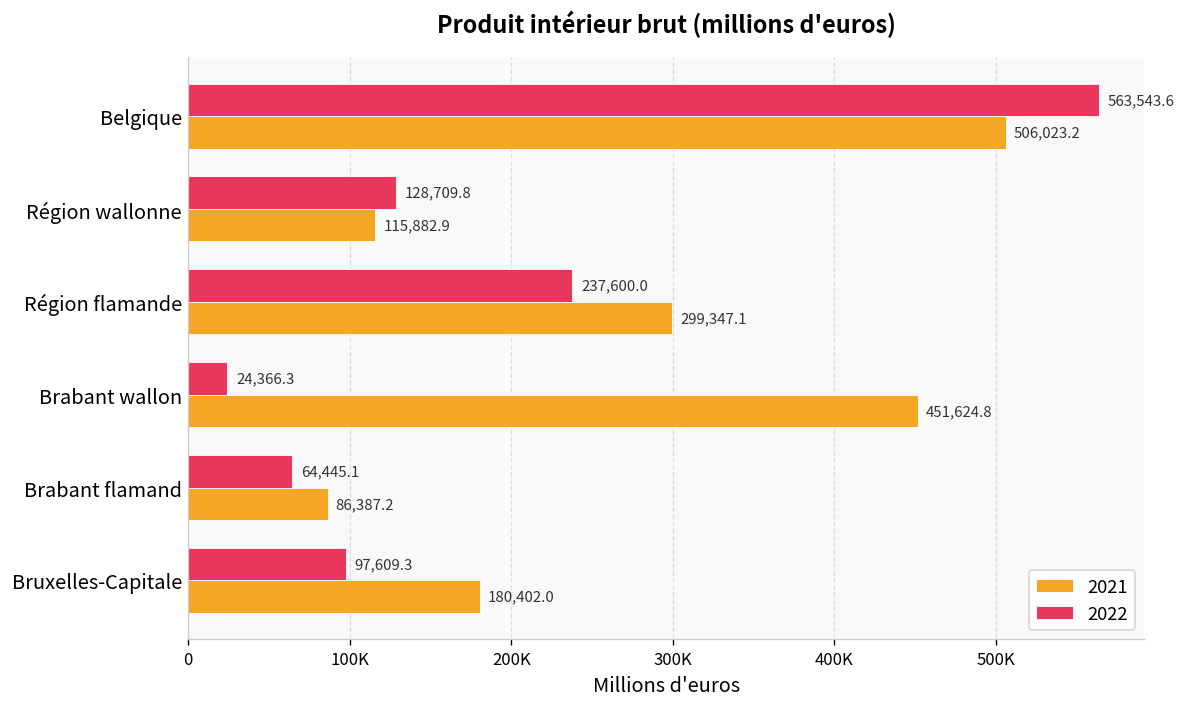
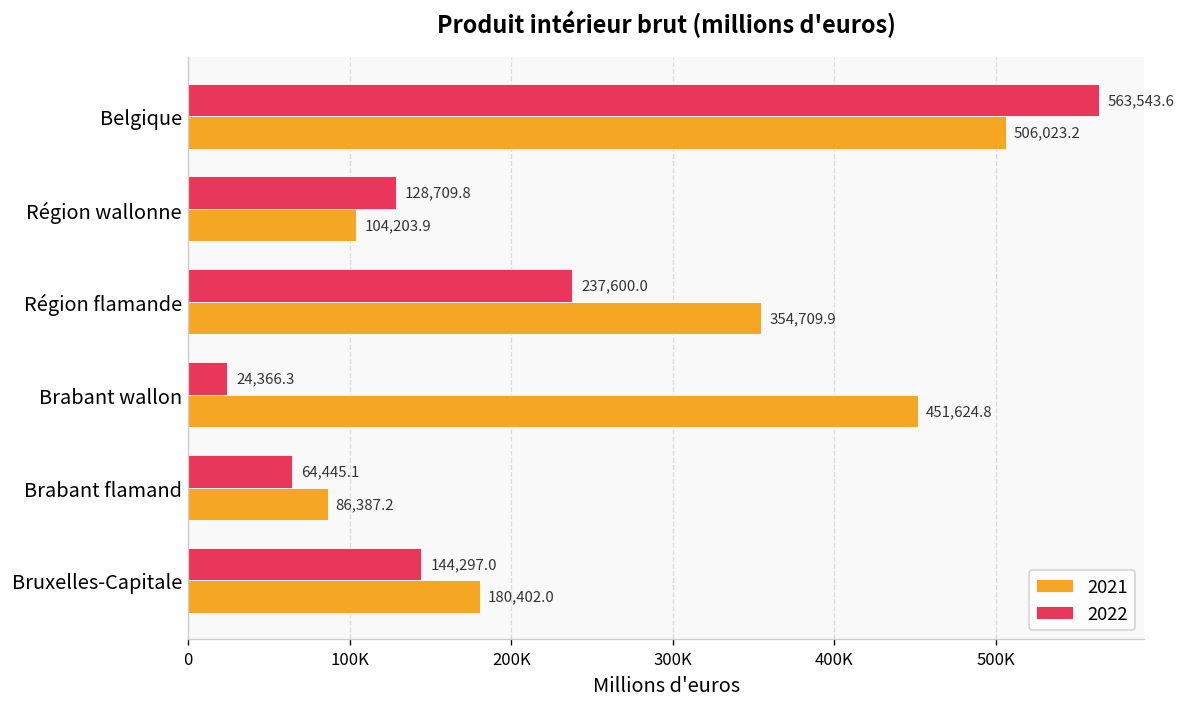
  {
    "2021": {
      "Belgique": "506,023.2",
-     "Région wallonne": "115,882.9",
-     "Région flamande": "299,347.1",
+     "Région wallonne": "104,203.9",
+     "Région flamande": "354,709.9",
      "Brabant wallon": "451,624.8",
      "Brabant flamand": "86,387.2",
      "Bruxelles-Capitale": "180,402.0"
    },
    "2022": {
      "Belgique": "563,543.6",
      "Région wallonne": "128,709.8",
      "Région flamande": "237,600.0",
      "Brabant wallon": "24,366.3",
      "Brabant flamand": "64,445.1",
-     "Bruxelles-Capitale": "97,609.3"
+     "Bruxelles-Capitale": "144,297.0"
    }
  }
